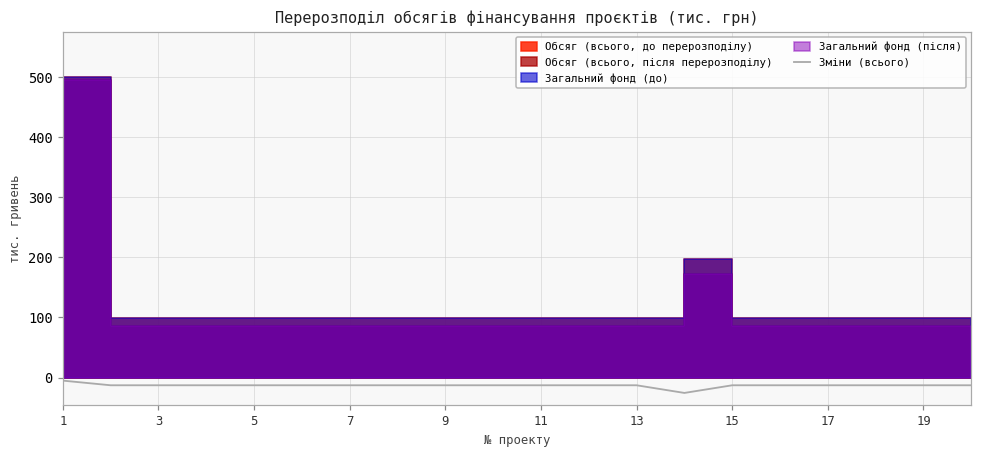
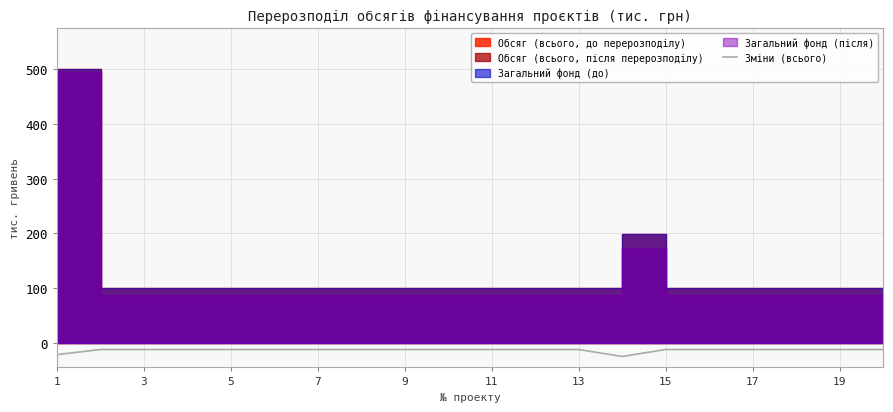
  {
    "Зміни (всього)": {
-     "1": -10,
+     "1": -20,
      "3": -10,
      "5": -10,
      "7": -10,
      "9": -10,
      "11": -10,
      "13": -10,
      "15": -10,
      "17": -10,
      "19": -10
    }
  }
